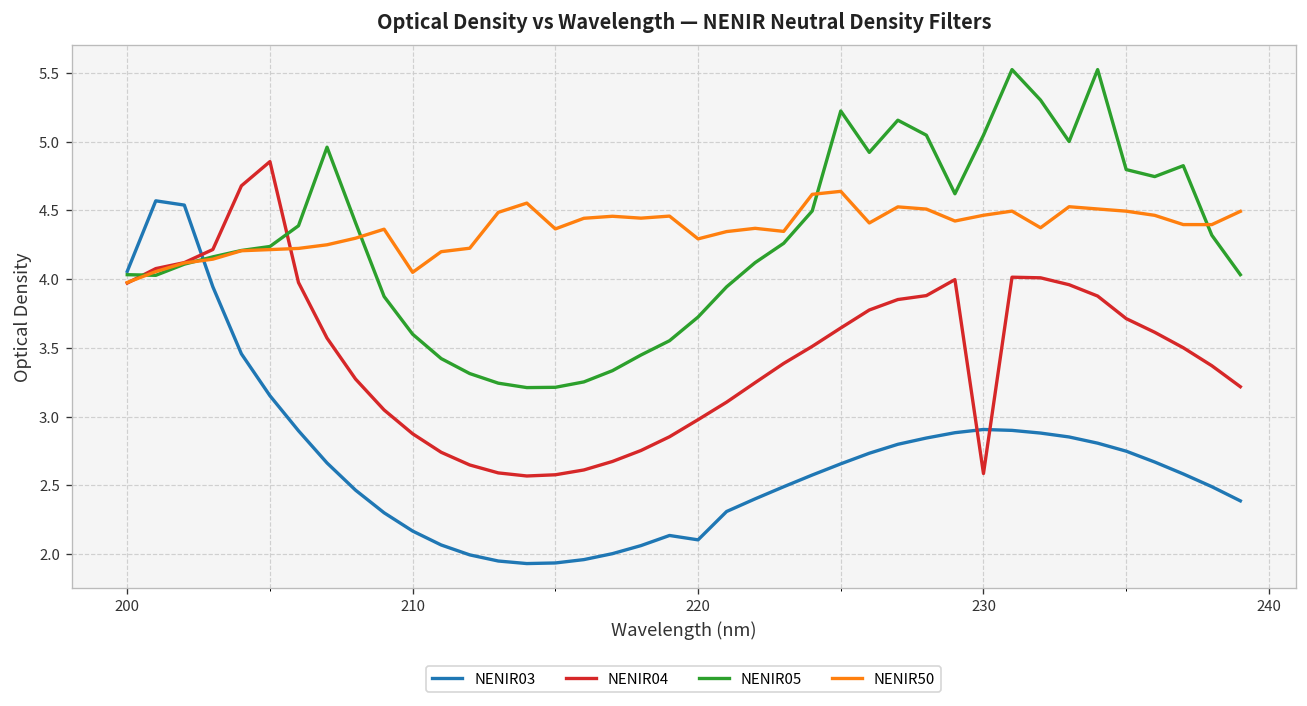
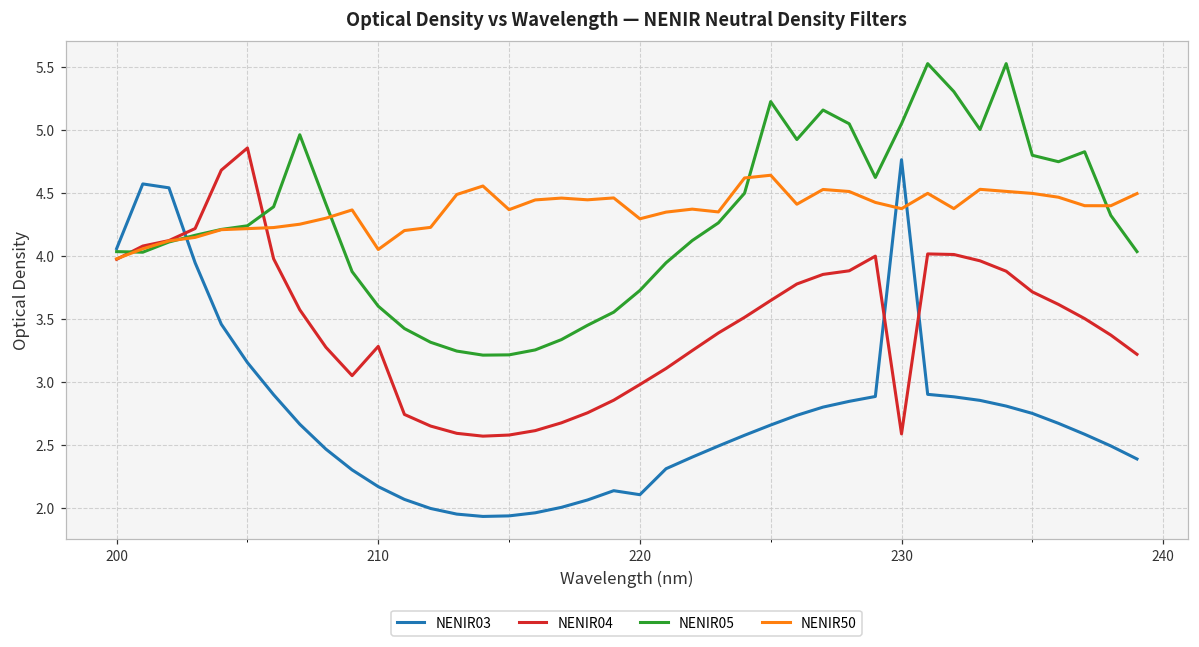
  {
    "NENIR03": {
      "200": 4.06,
      "210": 2.17,
      "220": 2.10,
-     "230": 2.91
+     "230": 4.76
    },
    "NENIR04": {
-     "210": 2.87,
+     "210": 3.28,
      "220": 2.98,
      "230": 2.59
    },
    "NENIR05": {
      "200": 4.03,
      "210": 3.60,
      "220": 3.72,
      "230": 5.05
    },
    "NENIR50": {
      "210": 4.05,
      "220": 4.29,
-     "230": 4.46
+     "230": 4.37
    }
  }
